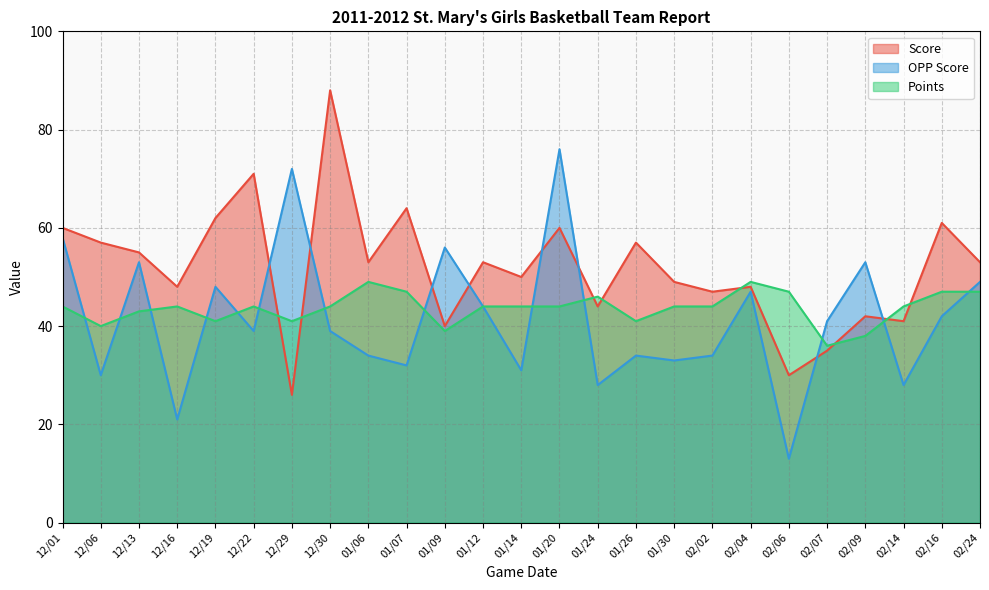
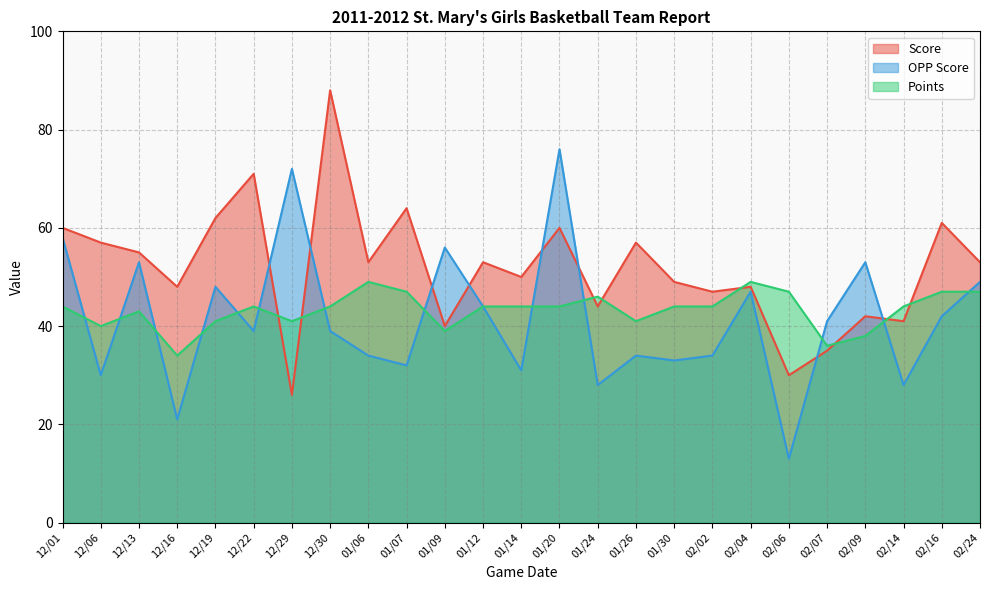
  {
    "Score": {
      "12/01": 60,
      "12/06": 57,
      "12/13": 55,
      "12/16": 48,
      "12/19": 62,
      "12/22": 71,
      "12/29": 26,
      "12/30": 88,
      "01/06": 53,
      "01/07": 64,
      "01/09": 40,
      "01/12": 53,
      "01/14": 50,
      "01/20": 60,
      "01/24": 44,
      "01/26": 57,
      "01/30": 49,
      "02/02": 47,
      "02/04": 48,
      "02/06": 30,
      "02/07": 35,
      "02/09": 42,
      "02/14": 41,
      "02/16": 61,
      "02/24": 53
    },
    "OPP Score": {
      "12/01": 58,
      "12/06": 30,
      "12/13": 53,
      "12/16": 21,
      "12/19": 48,
      "12/22": 39,
      "12/29": 72,
      "12/30": 39,
      "01/06": 34,
      "01/07": 32,
      "01/09": 56,
      "01/14": 31,
      "01/20": 76,
      "01/24": 28,
      "01/26": 34,
      "01/30": 33,
      "02/02": 34,
      "02/04": 47,
      "02/06": 13,
      "02/07": 41,
      "02/09": 53,
      "02/14": 28,
      "02/16": 42,
      "02/24": 49
    },
    "Points": {
      "12/01": 44,
      "12/06": 40,
      "12/13": 43,
-     "12/16": 44,
+     "12/16": 34,
      "12/19": 41,
      "12/22": 44,
      "12/29": 41,
      "12/30": 44,
      "01/06": 49,
      "01/07": 47,
      "01/09": 39,
      "01/14": 44,
      "01/20": 44,
      "01/24": 46,
      "01/26": 41,
      "01/30": 44,
      "02/02": 44,
      "02/04": 49,
      "02/06": 47,
      "02/07": 36,
      "02/09": 38,
      "02/14": 44,
      "02/16": 47,
      "02/24": 47
    }
  }
